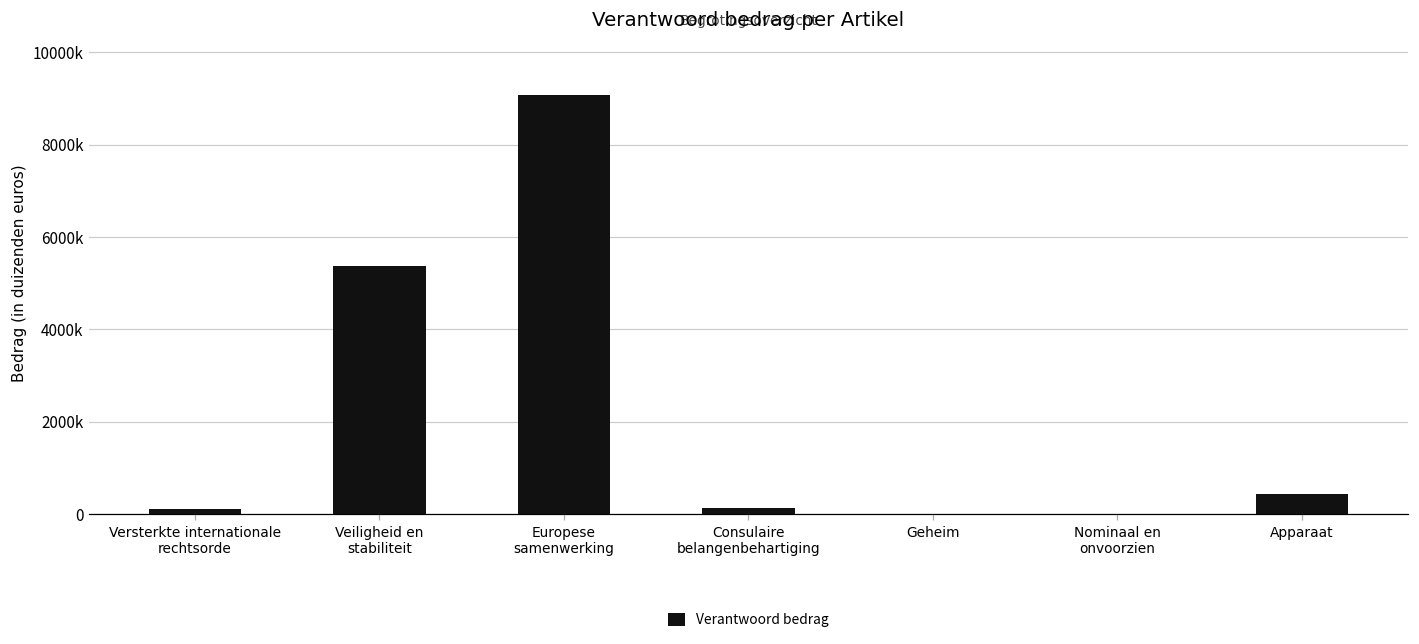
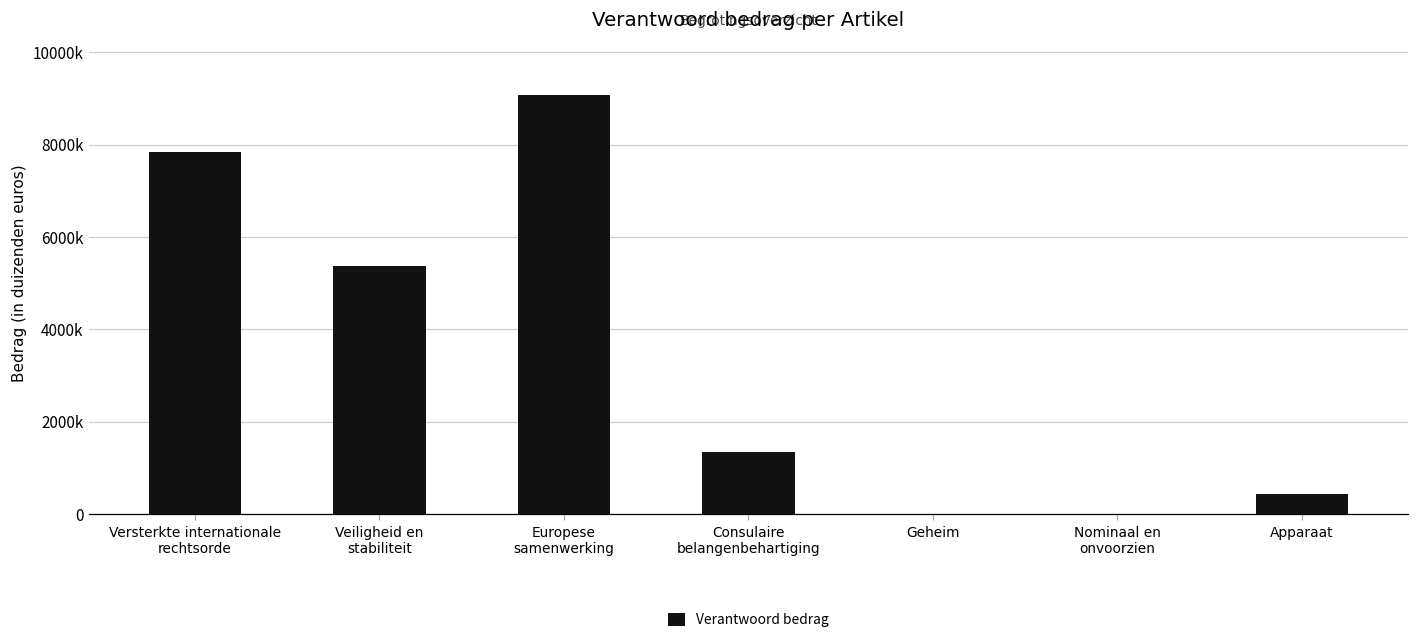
  {
-   "Versterkte internationale rechtsorde": 100000,
+   "Versterkte internationale rechtsorde": 7800000,
    "Veiligheid en stabiliteit": 5400000,
    "Europese samenwerking": 9100000,
-   "Consulaire belangenbehartiging": 100000,
+   "Consulaire belangenbehartiging": 1400000,
    "Geheim": 0,
    "Nominaal en onvoorzien": 0,
    "Apparaat": 400000
  }
